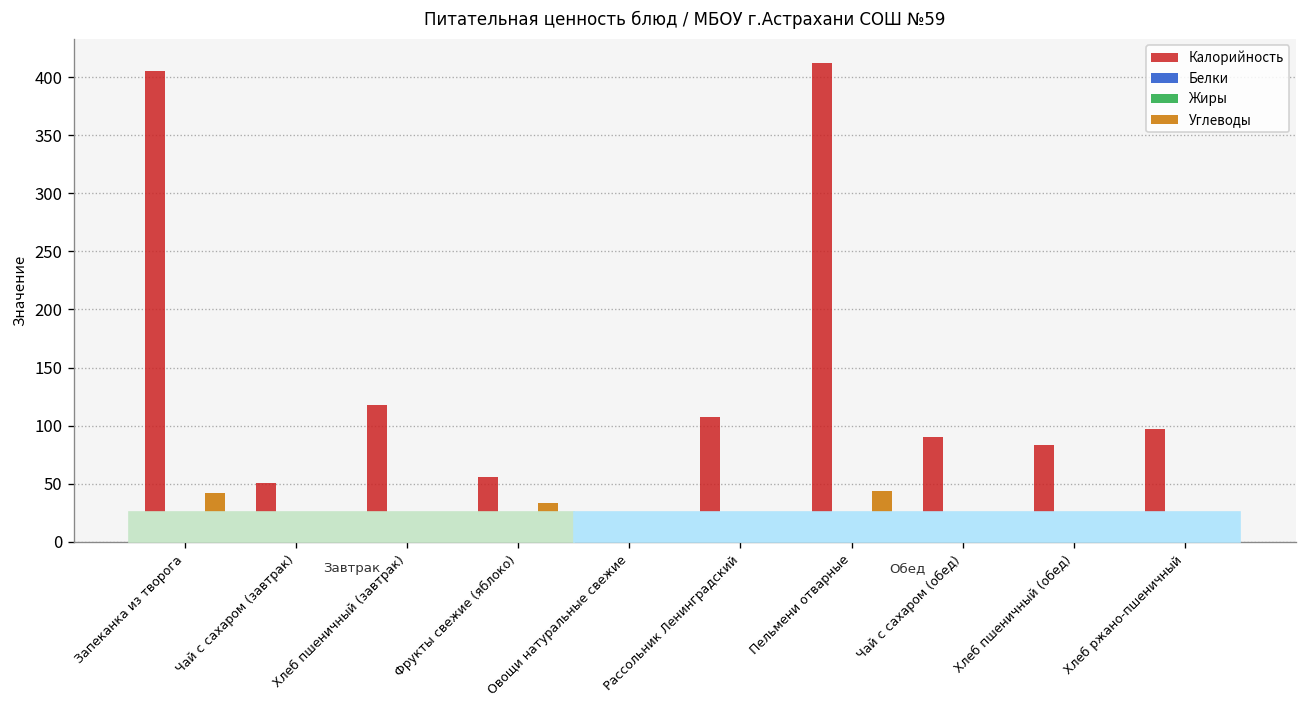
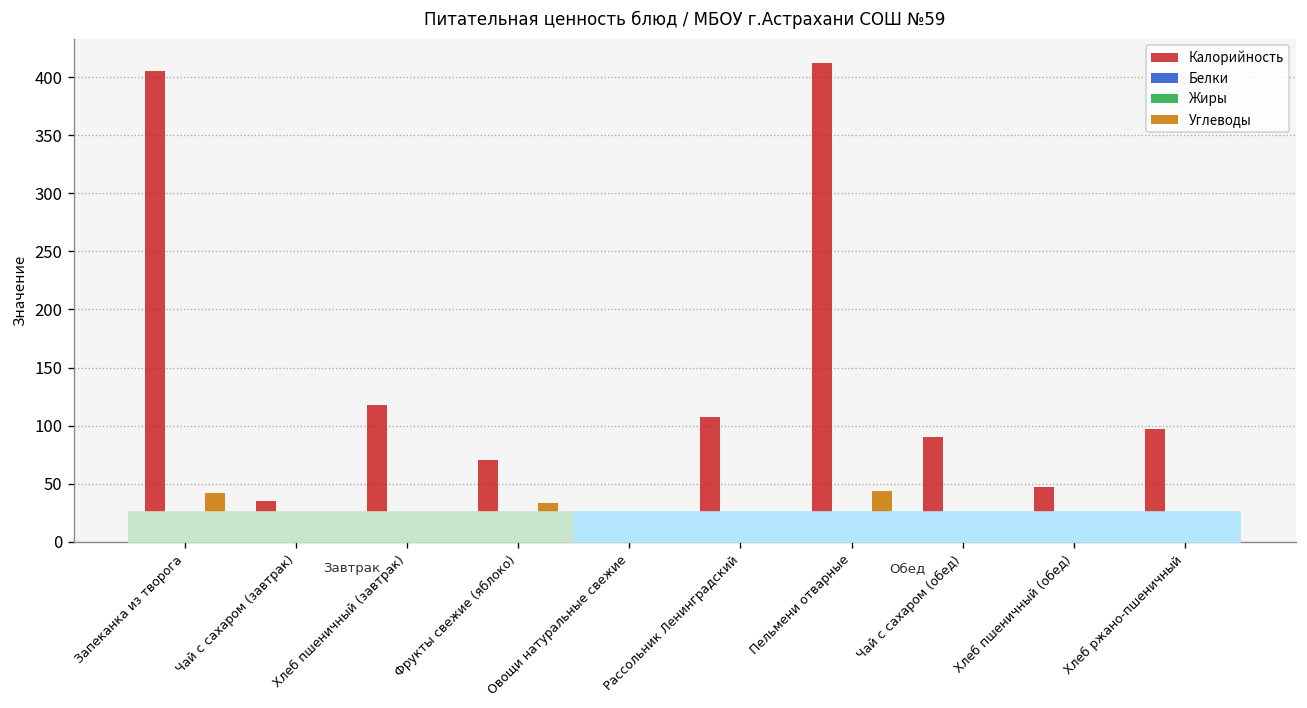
  {
    "Калорийность": {
      "Запеканка из творога": 410,
-     "Чай с сахаром (завтрак)": 50,
+     "Чай с сахаром (завтрак)": 30,
      "Хлеб пшеничный (завтрак)": 120,
-     "Фрукты свежие (яблоко)": 60,
+     "Фрукты свежие (яблоко)": 70,
      "Рассольник Ленинградский": 110,
      "Пельмени отварные": 410,
      "Чай с сахаром (обед)": 90,
-     "Хлеб пшеничный (обед)": 80,
+     "Хлеб пшеничный (обед)": 50,
      "Хлеб ржано-пшеничный": 100
    },
    "Углеводы": {
      "Запеканка из творога": 40,
      "Фрукты свежие (яблоко)": 30,
      "Пельмени отварные": 40
    }
  }
